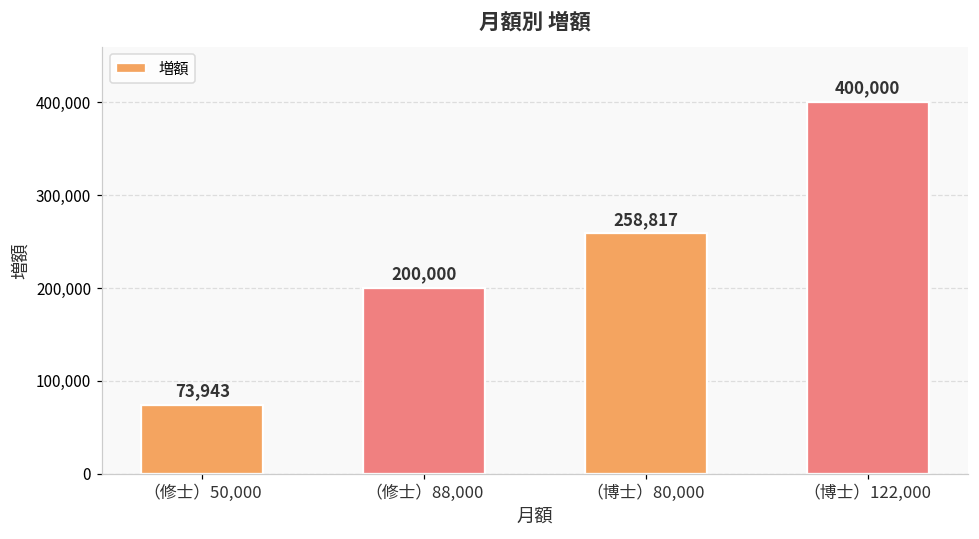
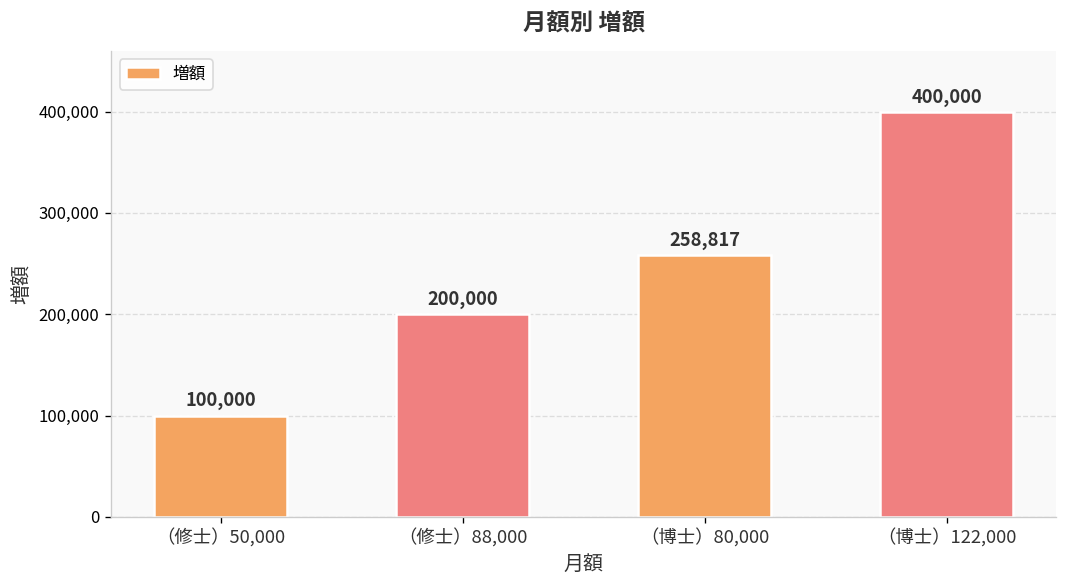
  {
-   "（修士）50,000": "73,943",
+   "（修士）50,000": "100,000",
    "（修士）88,000": "200,000",
    "（博士）80,000": "258,817",
    "（博士）122,000": "400,000"
  }
